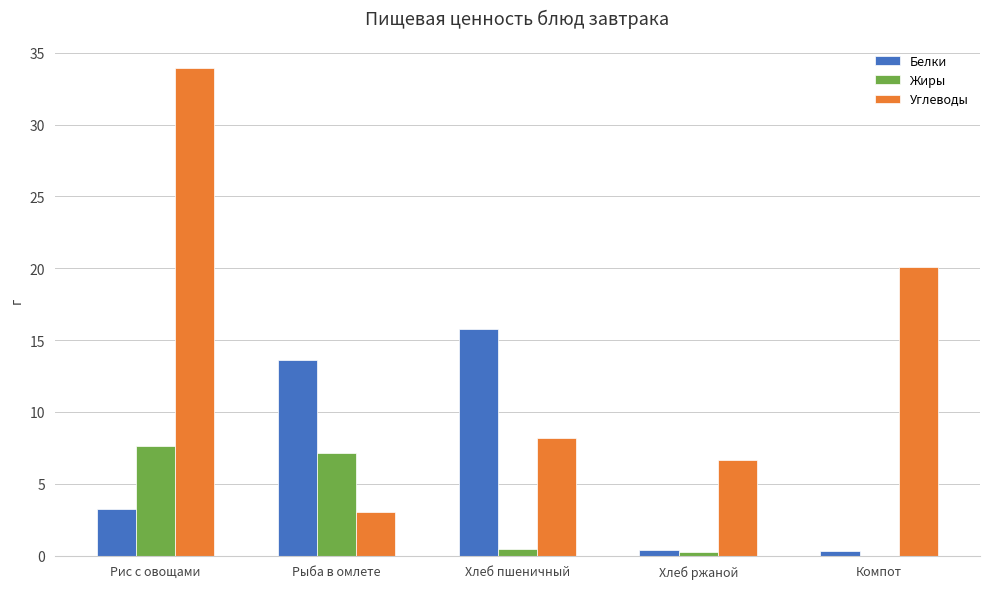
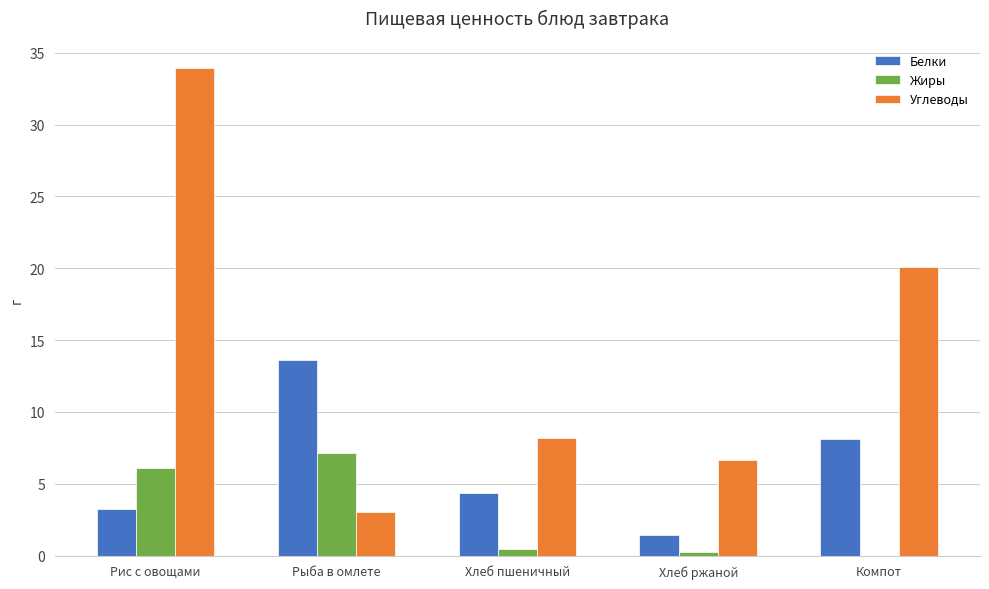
  {
    "Белки": {
      "Рис с овощами": 3.3,
      "Рыба в омлете": 13.7,
-     "Хлеб пшеничный": 15.8,
-     "Хлеб ржаной": 0.4,
-     "Компот": 0.3
+     "Хлеб пшеничный": 4.3,
+     "Хлеб ржаной": 1.4,
+     "Компот": 8.1
    },
    "Жиры": {
-     "Рис с овощами": 7.7,
+     "Рис с овощами": 6.1,
      "Рыба в омлете": 7.2,
      "Хлеб пшеничный": 0.5,
      "Хлеб ржаной": 0.2,
      "Компот": 0.0
    },
    "Углеводы": {
      "Рис с овощами": 33.9,
      "Рыба в омлете": 3.0,
      "Хлеб пшеничный": 8.2,
      "Хлеб ржаной": 6.7,
      "Компот": 20.1
    }
  }
